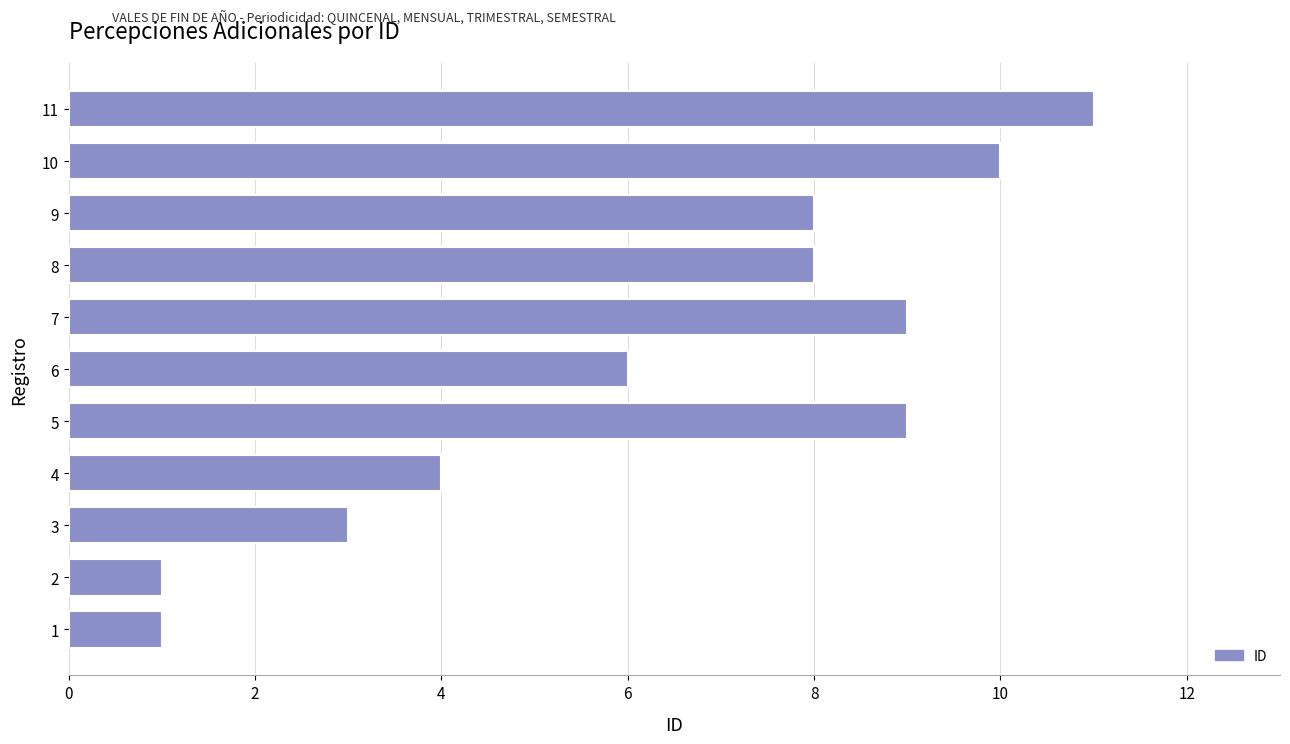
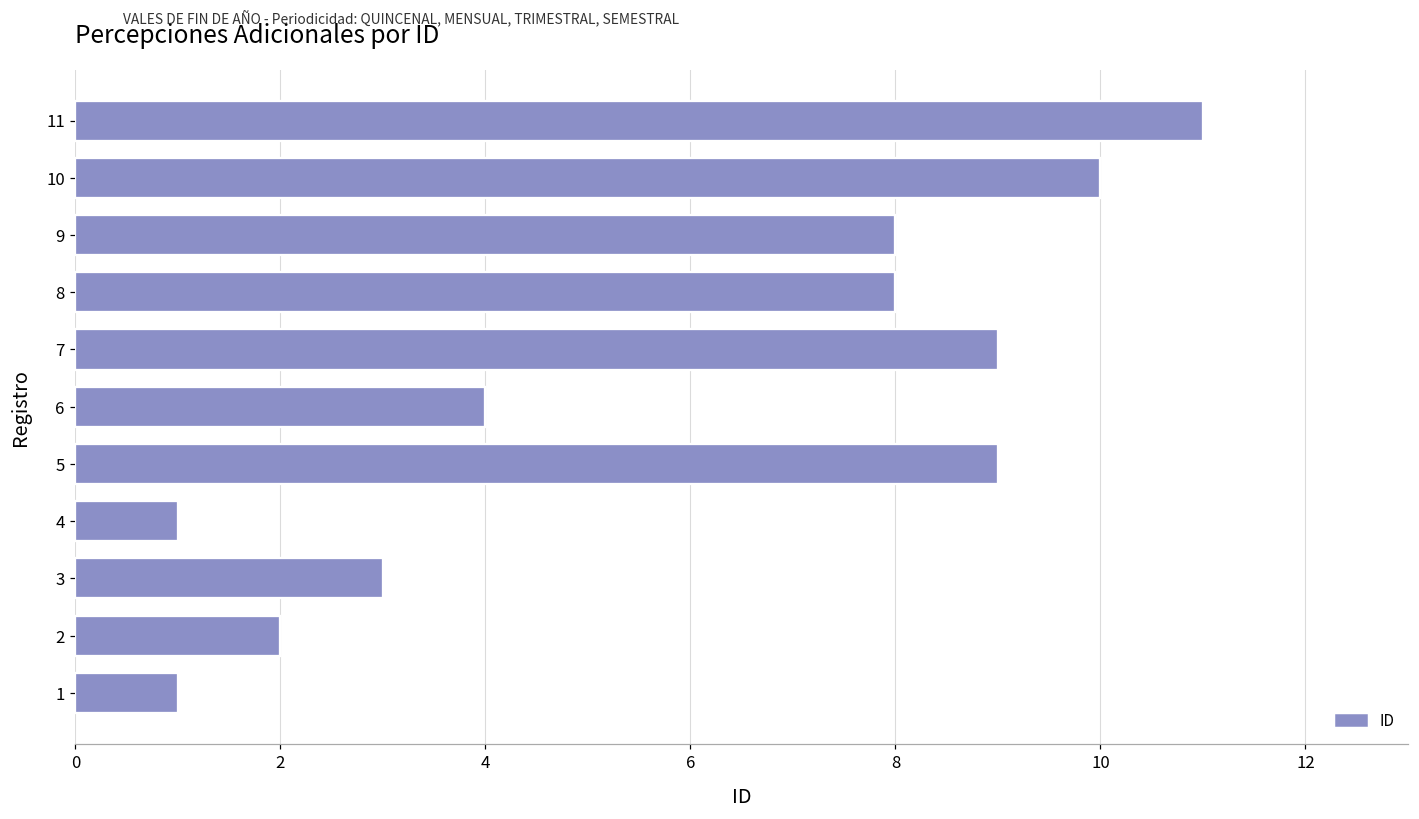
  {
    "11": 11,
    "10": 10,
    "9": 8,
    "8": 8,
    "7": 9,
-   "6": 6,
+   "6": 4,
    "5": 9,
-   "4": 4,
+   "4": 1,
    "3": 3,
-   "2": 1,
+   "2": 2,
    "1": 1
  }
